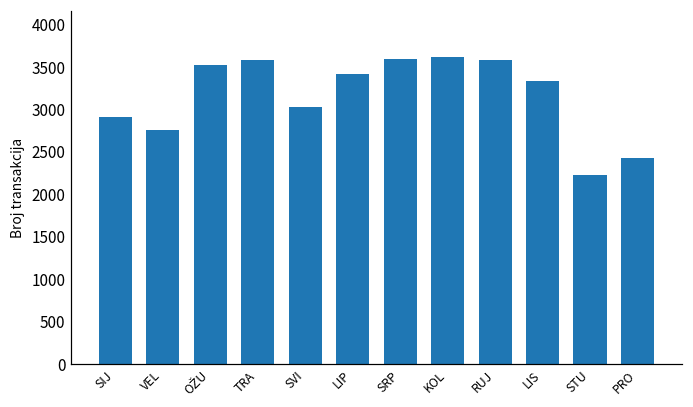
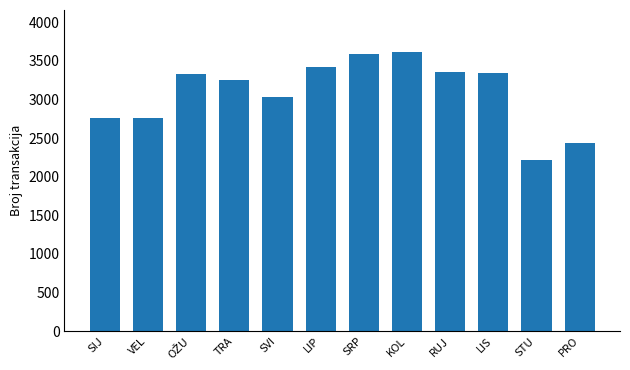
  {
-   "SIJ": 2900,
+   "SIJ": 2800,
    "VEL": 2800,
-   "OŽU": 3500,
-   "TRA": 3600,
+   "OŽU": 3300,
+   "TRA": 3200,
    "SVI": 3000,
    "LIP": 3400,
    "SRP": 3600,
    "KOL": 3600,
-   "RUJ": 3600,
+   "RUJ": 3400,
    "LIS": 3300,
    "STU": 2200,
    "PRO": 2400
  }
